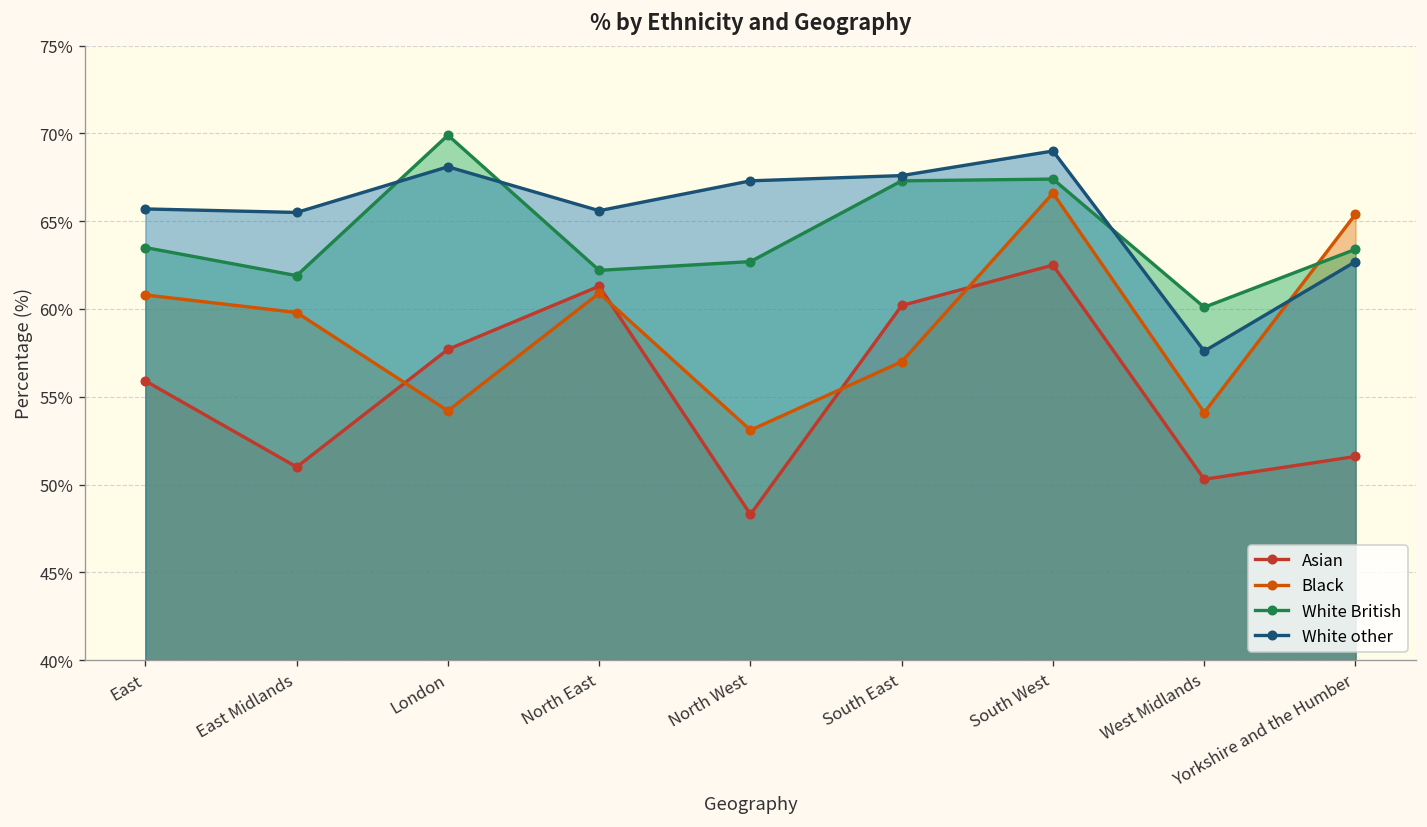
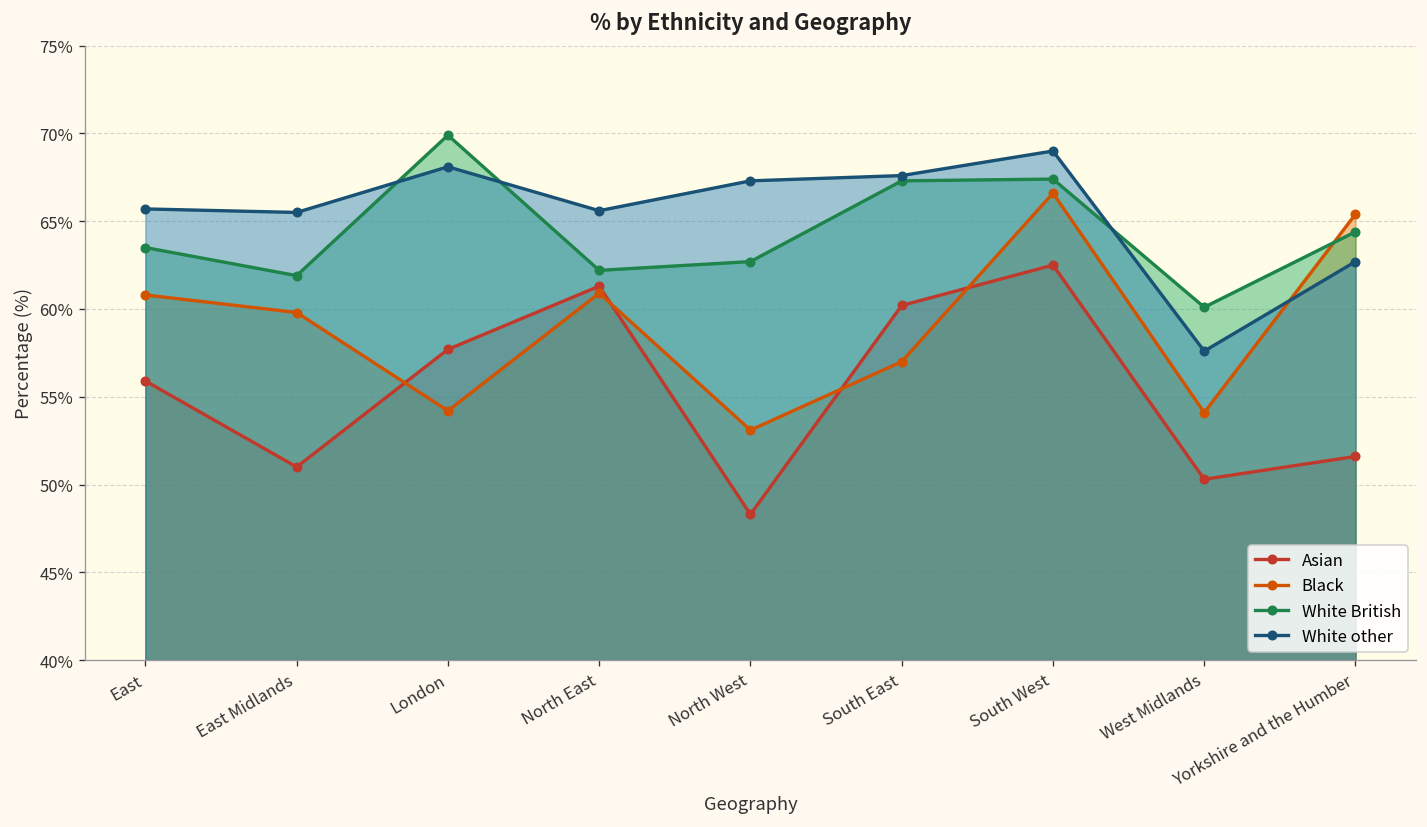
  {
    "White British": {
      "East": "63.5%",
      "East Midlands": "61.9%",
      "London": "69.9%",
      "North East": "62.2%",
      "North West": "62.7%",
      "South East": "67.3%",
      "South West": "67.4%",
      "West Midlands": "60.1%",
-     "Yorkshire and the Humber": "63.4%"
+     "Yorkshire and the Humber": "64.4%"
    },
    "White other": {
      "East": "65.7%",
      "East Midlands": "65.5%",
      "London": "68.1%",
      "North East": "65.6%",
      "North West": "67.3%",
      "South East": "67.6%",
      "South West": "69.0%",
      "West Midlands": "57.6%",
      "Yorkshire and the Humber": "62.7%"
    }
  }
